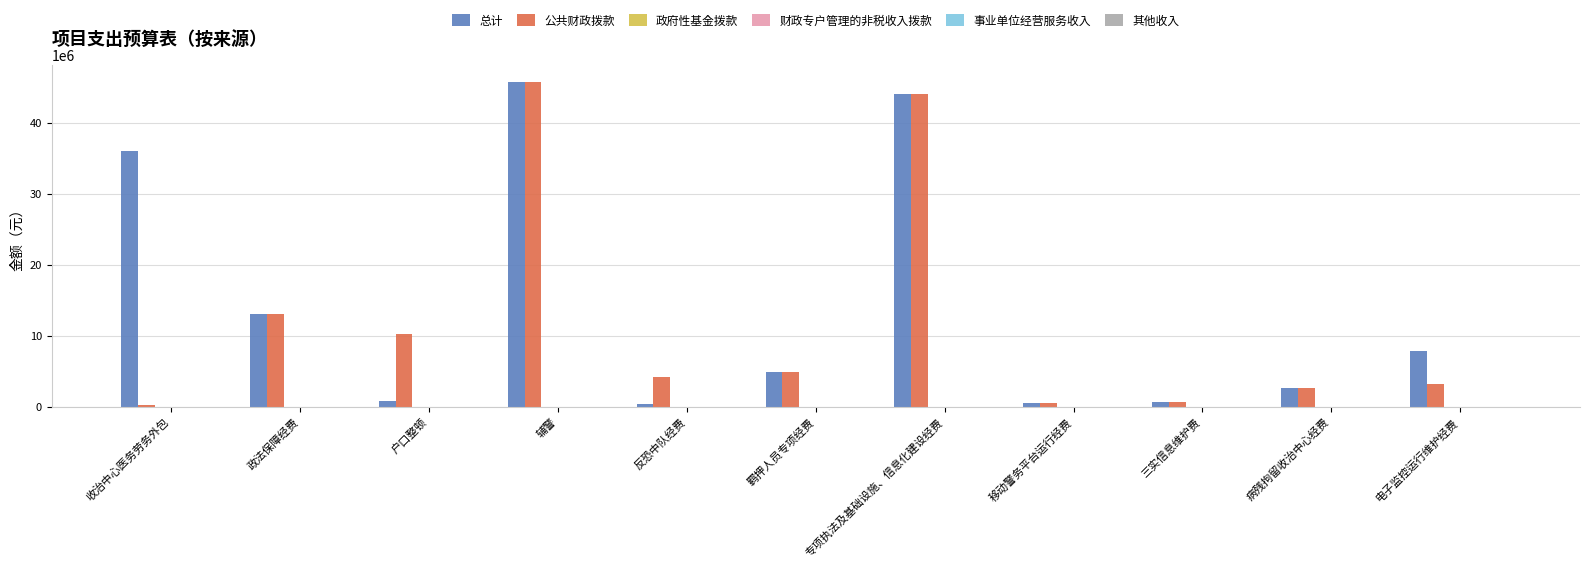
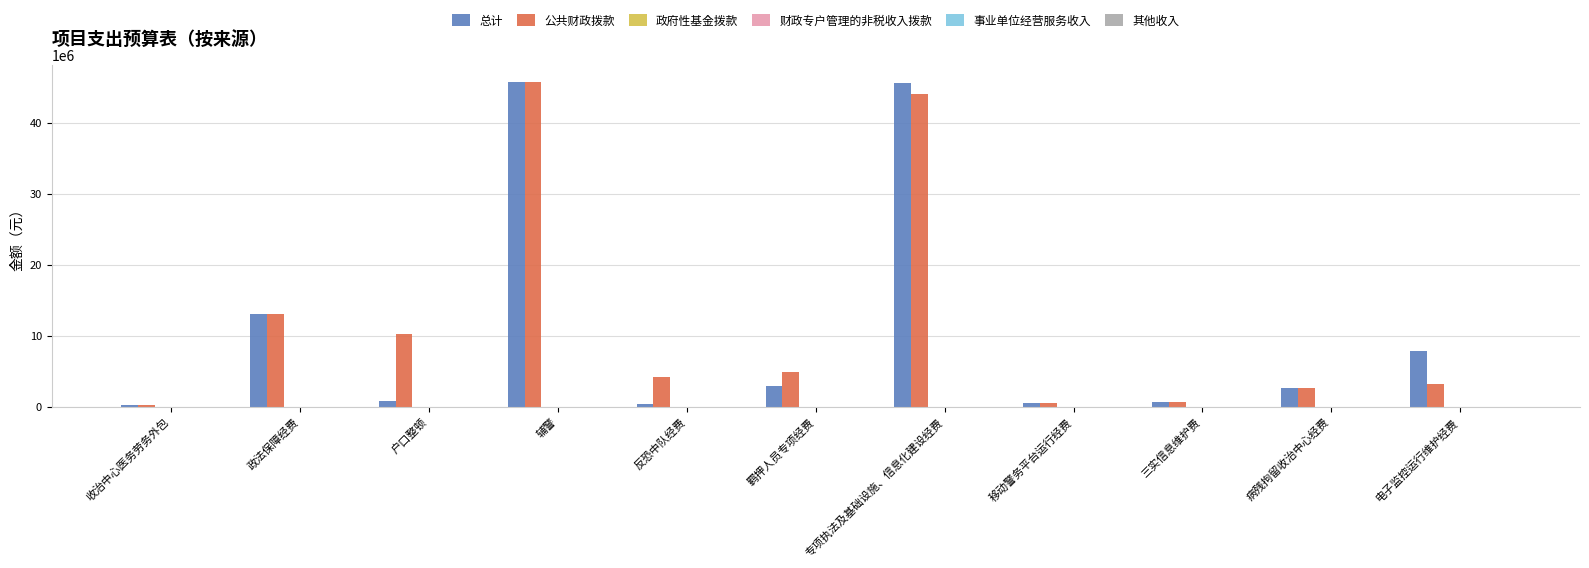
  {
    "总计": {
-     "收治中心医务劳务外包": 36000000,
+     "收治中心医务劳务外包": 0,
      "政法保障经费": 13000000,
      "户口整顿": 1000000,
      "辅警": 46000000,
      "反恐中队经费": 0,
-     "羁押人员专项经费": 5000000,
-     "专项执法及基础设施、信息化建设经费": 44000000,
+     "羁押人员专项经费": 3000000,
+     "专项执法及基础设施、信息化建设经费": 46000000,
      "移动警务平台运行经费": 1000000,
      "三实信息维护费": 1000000,
      "病残拘留收治中心经费": 3000000,
      "电子监控运行维护经费": 8000000
    },
    "公共财政拨款": {
      "政法保障经费": 13000000,
      "户口整顿": 10000000,
      "辅警": 46000000,
      "反恐中队经费": 4000000,
      "羁押人员专项经费": 5000000,
      "专项执法及基础设施、信息化建设经费": 44000000,
      "移动警务平台运行经费": 1000000,
      "三实信息维护费": 1000000,
      "病残拘留收治中心经费": 3000000,
      "电子监控运行维护经费": 3000000
    },
    "政府性基金拨款": {
      "收治中心医务劳务外包": 0,
      "政法保障经费": 0,
      "户口整顿": 0,
      "辅警": 0,
      "反恐中队经费": 0,
      "羁押人员专项经费": 0,
      "专项执法及基础设施、信息化建设经费": 0,
      "移动警务平台运行经费": 0,
      "三实信息维护费": 0,
      "病残拘留收治中心经费": 0,
      "电子监控运行维护经费": 0
    },
    "财政专户管理的非税收入拨款": {
      "收治中心医务劳务外包": 0,
      "政法保障经费": 0,
      "户口整顿": 0,
      "辅警": 0,
      "反恐中队经费": 0,
      "羁押人员专项经费": 0,
      "专项执法及基础设施、信息化建设经费": 0,
      "移动警务平台运行经费": 0,
      "三实信息维护费": 0,
      "病残拘留收治中心经费": 0,
      "电子监控运行维护经费": 0
    },
    "事业单位经营服务收入": {
      "收治中心医务劳务外包": 0,
      "政法保障经费": 0,
      "户口整顿": 0,
      "辅警": 0,
      "反恐中队经费": 0,
      "羁押人员专项经费": 0,
      "专项执法及基础设施、信息化建设经费": 0,
      "移动警务平台运行经费": 0,
      "三实信息维护费": 0,
      "病残拘留收治中心经费": 0,
      "电子监控运行维护经费": 0
    },
    "其他收入": {
      "收治中心医务劳务外包": 0,
      "政法保障经费": 0,
      "户口整顿": 0,
      "辅警": 0,
      "反恐中队经费": 0,
      "羁押人员专项经费": 0,
      "专项执法及基础设施、信息化建设经费": 0,
      "移动警务平台运行经费": 0,
      "三实信息维护费": 0,
      "病残拘留收治中心经费": 0,
      "电子监控运行维护经费": 0
    }
  }
